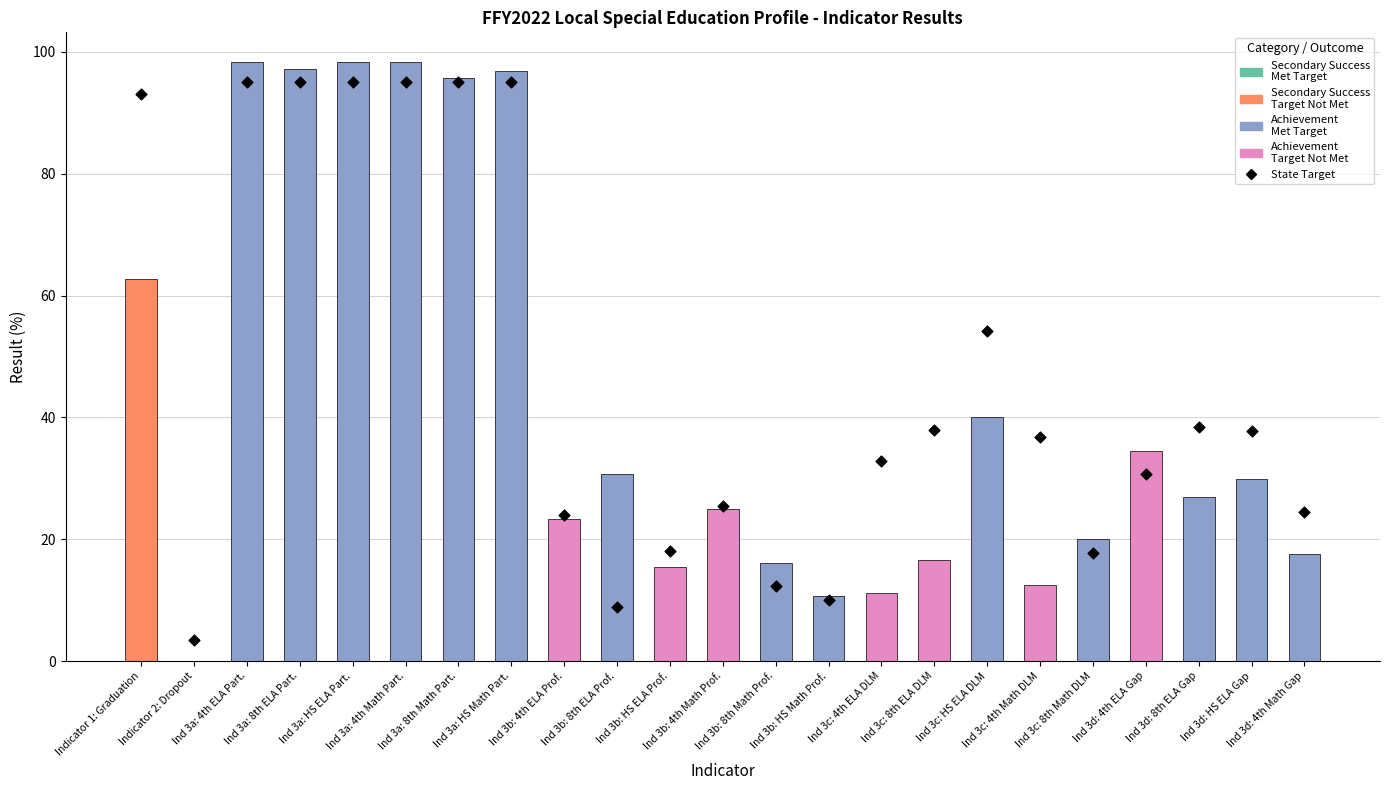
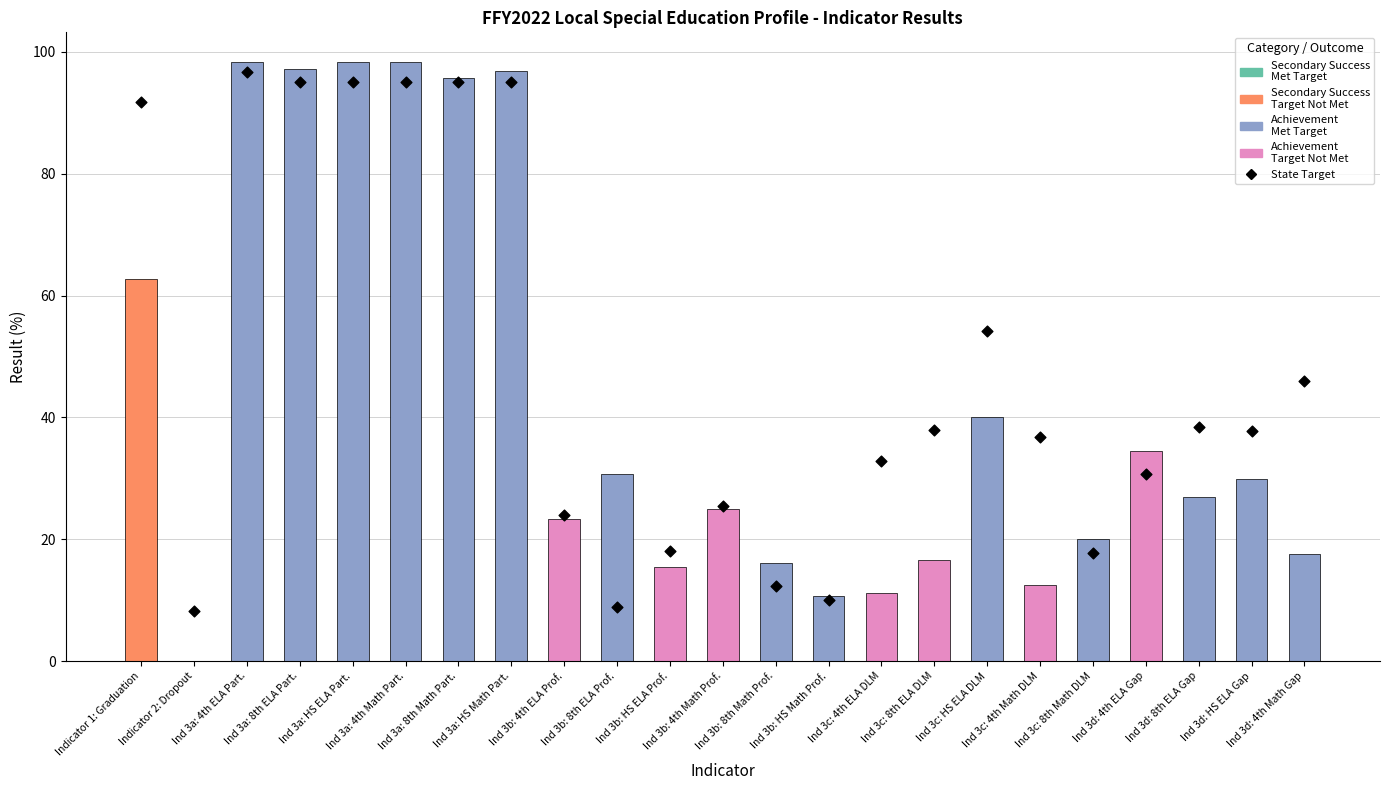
  {
    "State Target": {
-     "Indicator 1: Graduation": 93,
-     "Indicator 2: Dropout": 4,
-     "Ind 3a: 4th ELA Part.": 95,
-     "Ind 3d: 4th Math Gap": 25
+     "Indicator 1: Graduation": 92,
+     "Indicator 2: Dropout": 8,
+     "Ind 3a: 4th ELA Part.": 97,
+     "Ind 3d: 4th Math Gap": 46
    }
  }
